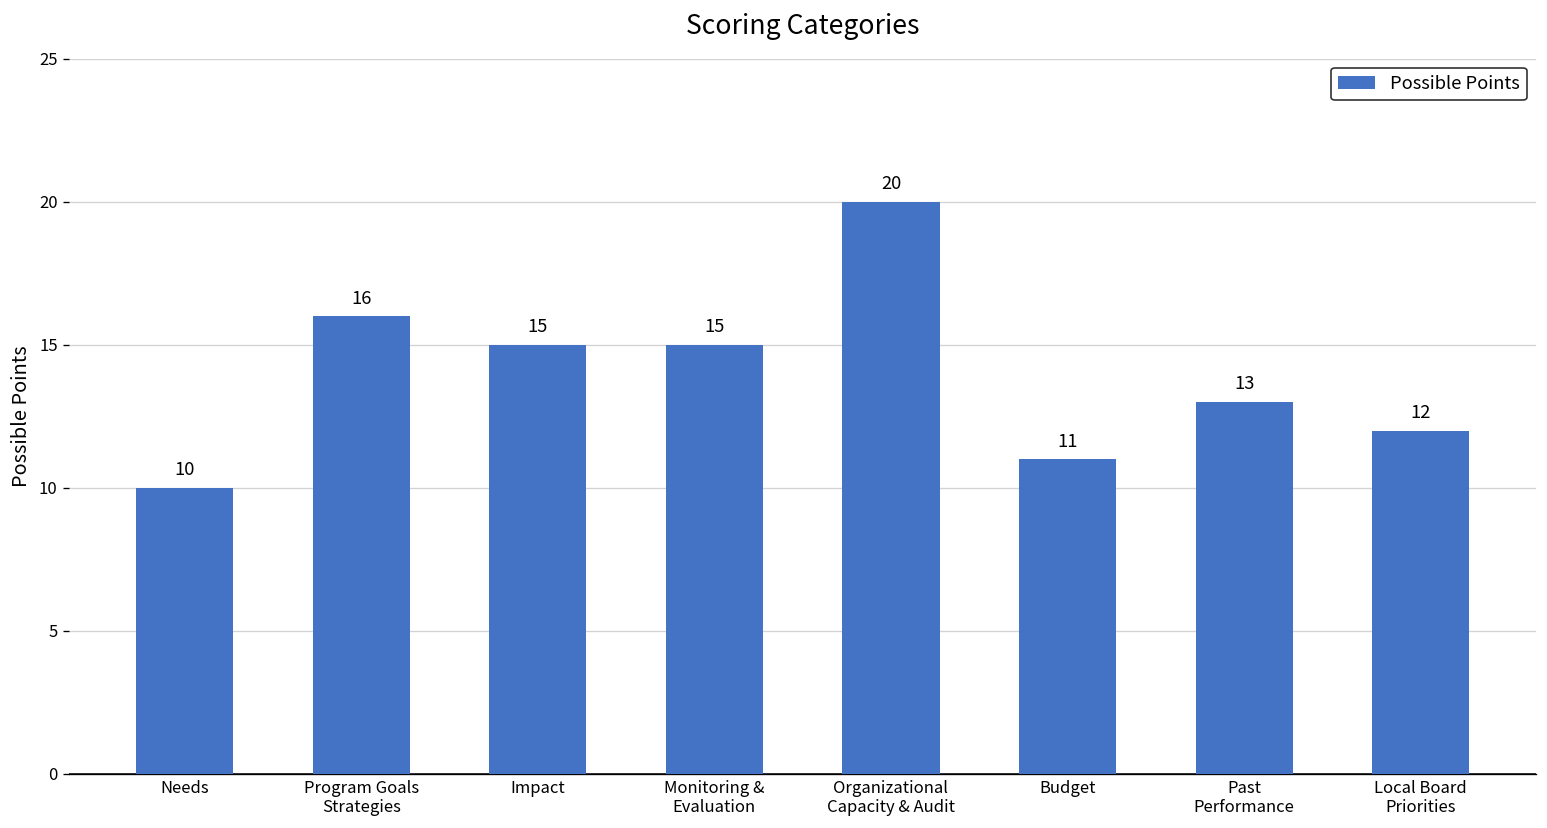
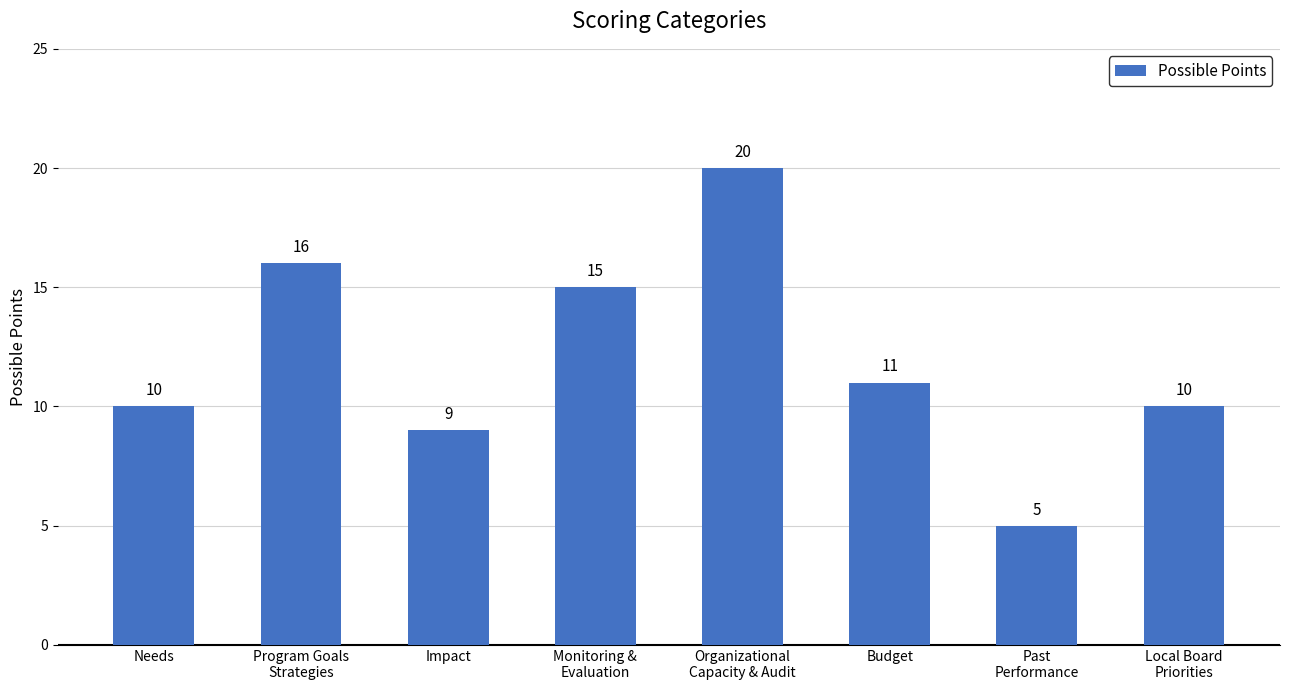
  {
    "Needs": 10,
    "Program Goals Strategies": 16,
-   "Impact": 15,
+   "Impact": 9,
    "Monitoring & Evaluation": 15,
    "Organizational Capacity & Audit": 20,
    "Budget": 11,
-   "Past Performance": 13,
-   "Local Board Priorities": 12
+   "Past Performance": 5,
+   "Local Board Priorities": 10
  }
